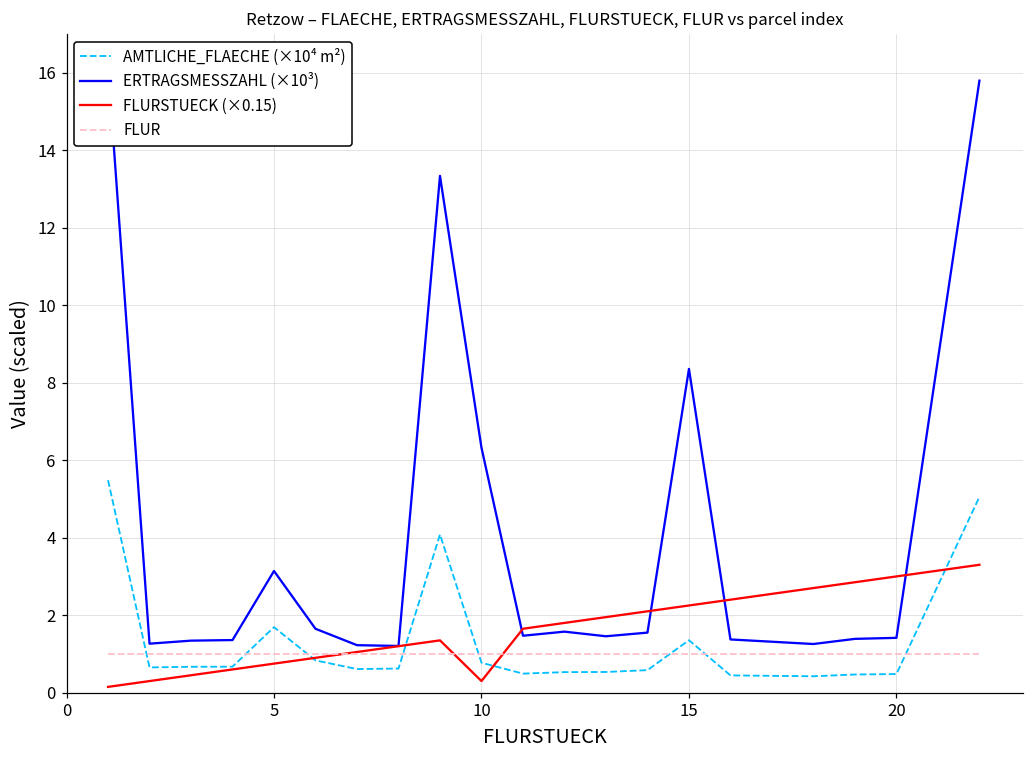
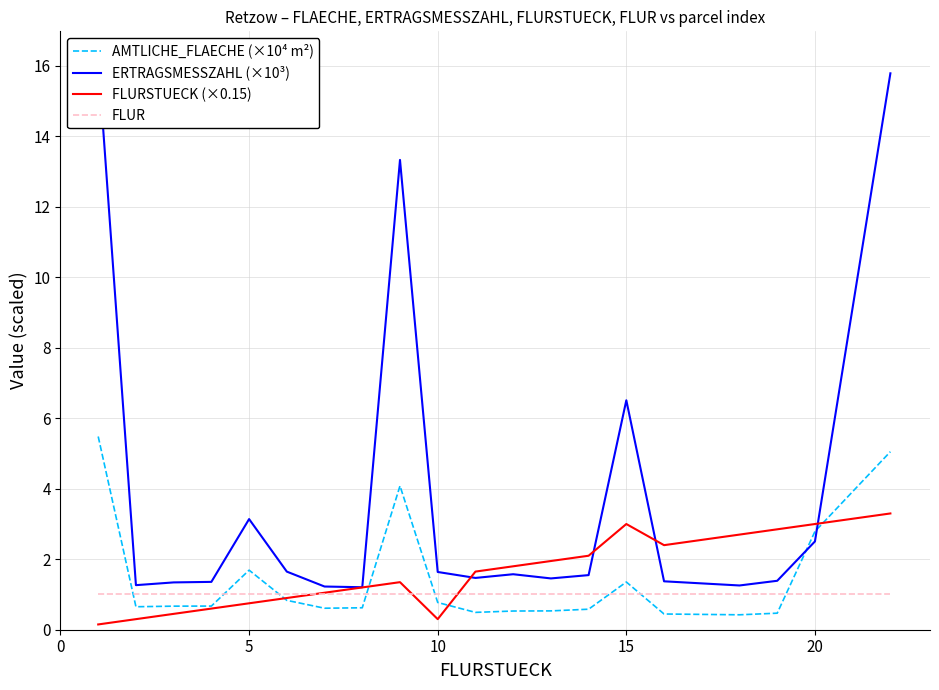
  {
    "AMTLICHE_FLAECHE (×10⁴ m²)": {
      "5": 1.7,
      "10": 0.8,
      "15": 1.4,
-     "20": 0.5
+     "20": 2.8
    },
    "ERTRAGSMESSZAHL (×10³)": {
      "5": 3.1,
-     "10": 6.3,
-     "15": 8.4,
-     "20": 1.4
+     "10": 1.6,
+     "15": 6.5,
+     "20": 2.5
    },
    "FLURSTUECK (×0.15)": {
      "5": 0.8,
      "10": 0.3,
-     "15": 2.3,
+     "15": 3.0,
      "20": 3.0
    },
    "FLUR": {
      "5": 1.0,
      "10": 1.0,
      "15": 1.0,
      "20": 1.0
    }
  }
